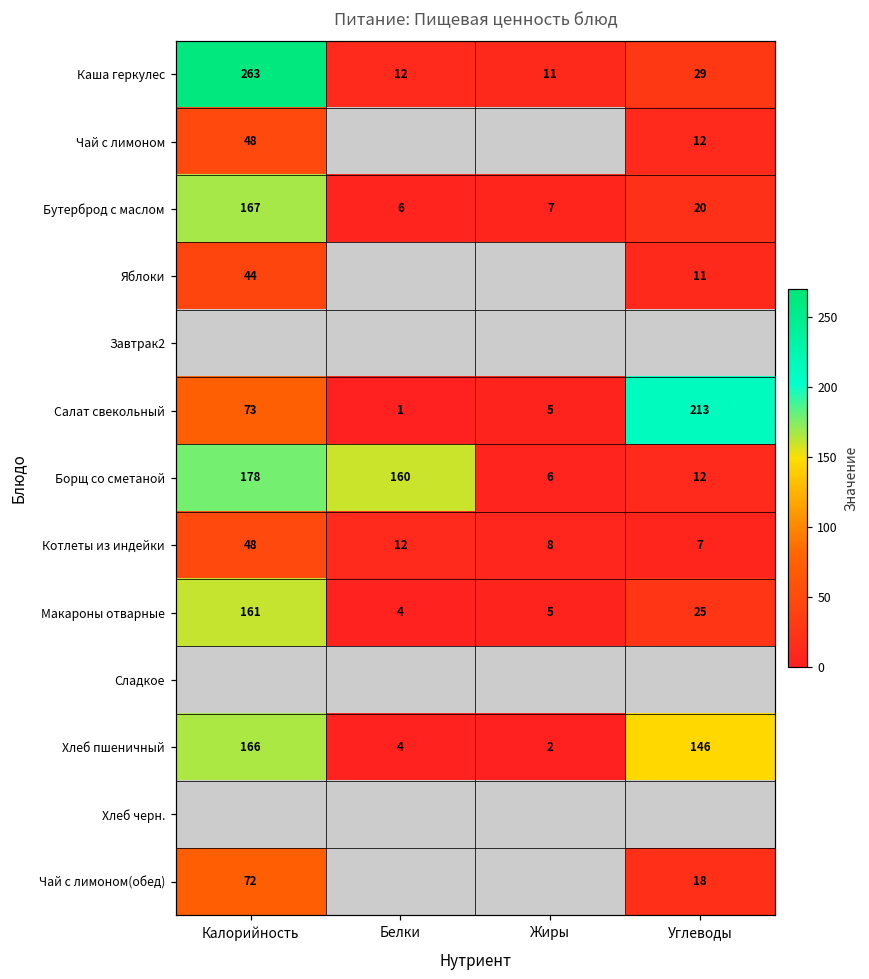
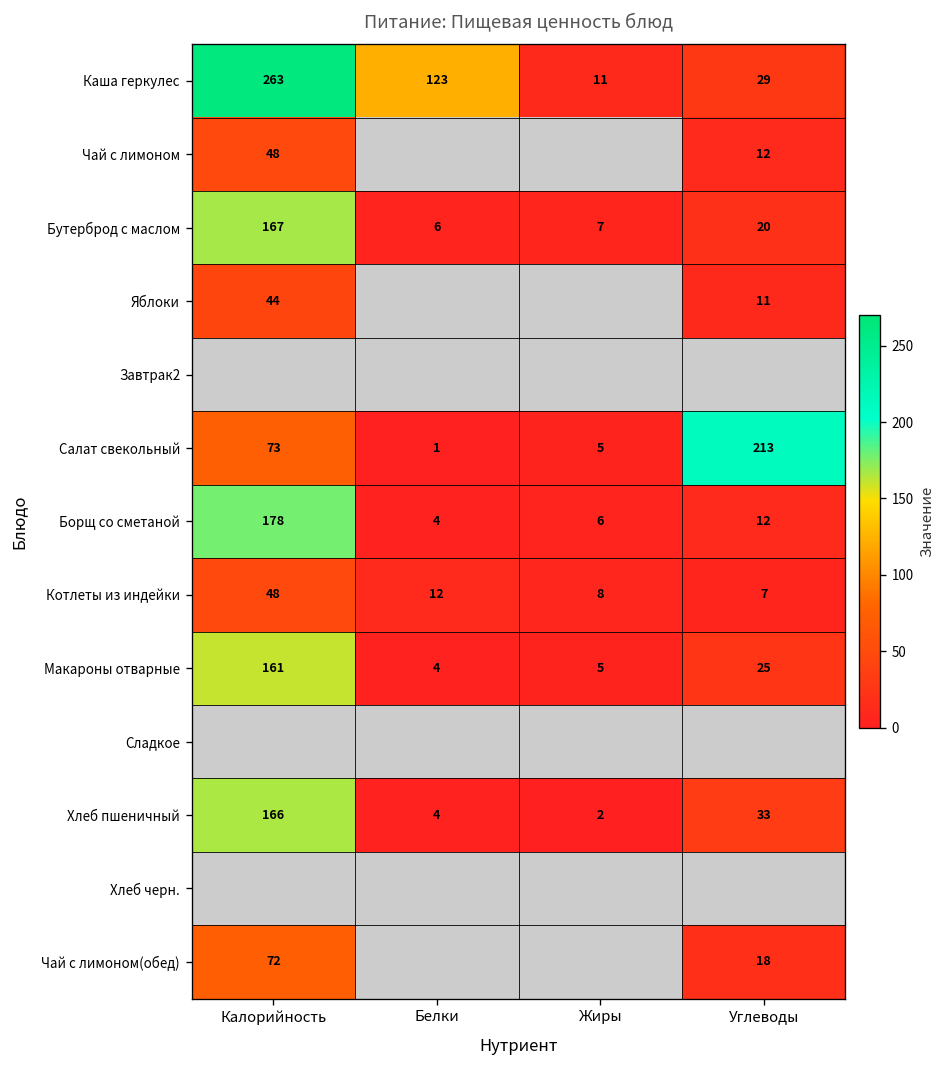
  {
    "Каша геркулес": {
      "Калорийность": 263,
-     "Белки": 12,
+     "Белки": 123,
      "Жиры": 11,
      "Углеводы": 29
    },
    "Чай с лимоном": {
      "Калорийность": 48,
      "Углеводы": 12
    },
    "Бутерброд с маслом": {
      "Калорийность": 167,
      "Белки": 6,
      "Жиры": 7,
      "Углеводы": 20
    },
    "Яблоки": {
      "Калорийность": 44,
      "Углеводы": 11
    },
    "Салат свекольный": {
      "Калорийность": 73,
      "Белки": 1,
      "Жиры": 5,
      "Углеводы": 213
    },
    "Борщ со сметаной": {
      "Калорийность": 178,
-     "Белки": 160,
+     "Белки": 4,
      "Жиры": 6,
      "Углеводы": 12
    },
    "Котлеты из индейки": {
      "Калорийность": 48,
      "Белки": 12,
      "Жиры": 8,
      "Углеводы": 7
    },
    "Макароны отварные": {
      "Калорийность": 161,
      "Белки": 4,
      "Жиры": 5,
      "Углеводы": 25
    },
    "Хлеб пшеничный": {
      "Калорийность": 166,
      "Белки": 4,
      "Жиры": 2,
-     "Углеводы": 146
+     "Углеводы": 33
    },
    "Чай с лимоном(обед)": {
      "Калорийность": 72,
      "Углеводы": 18
    }
  }
